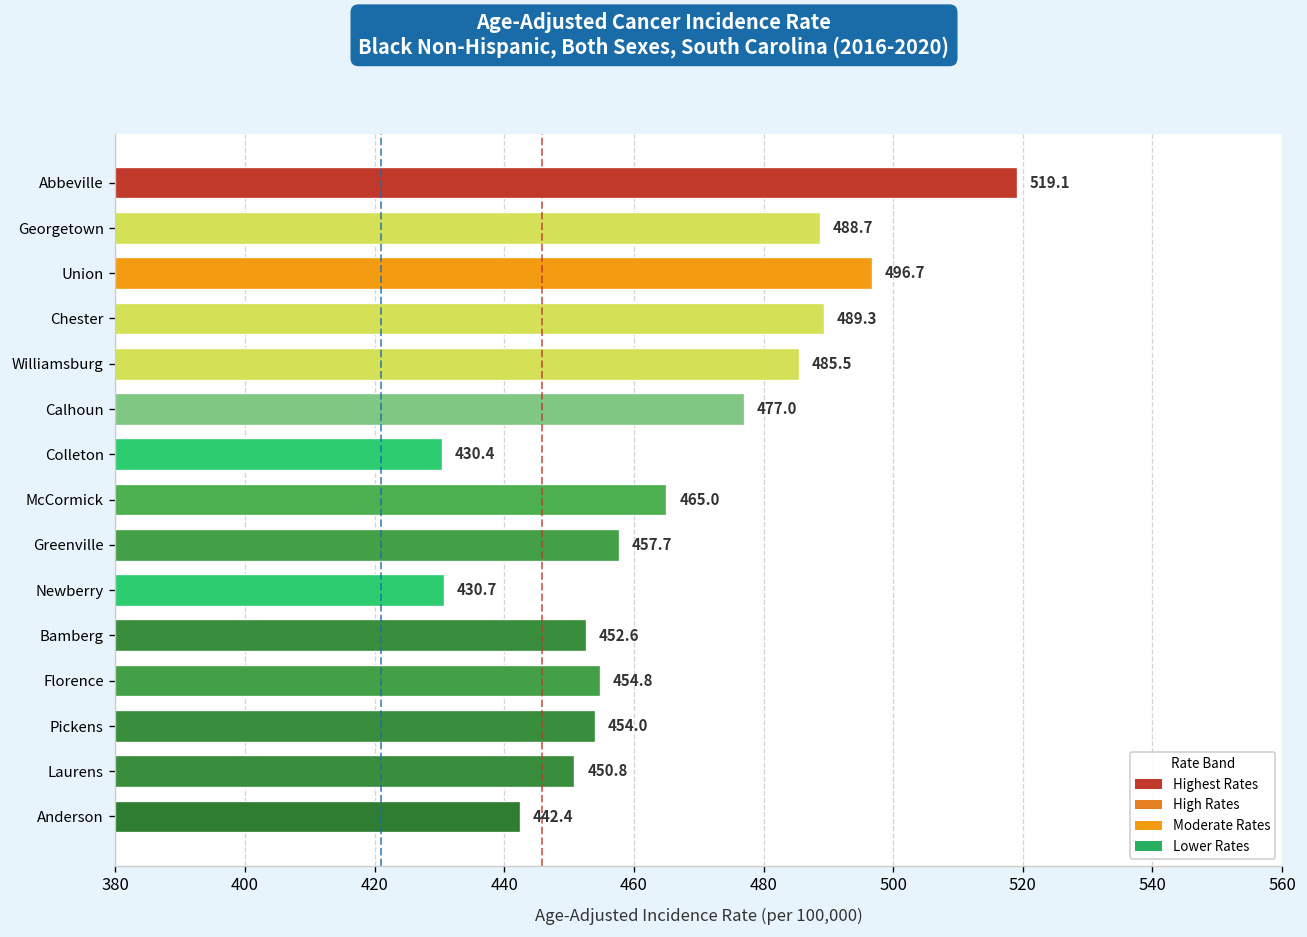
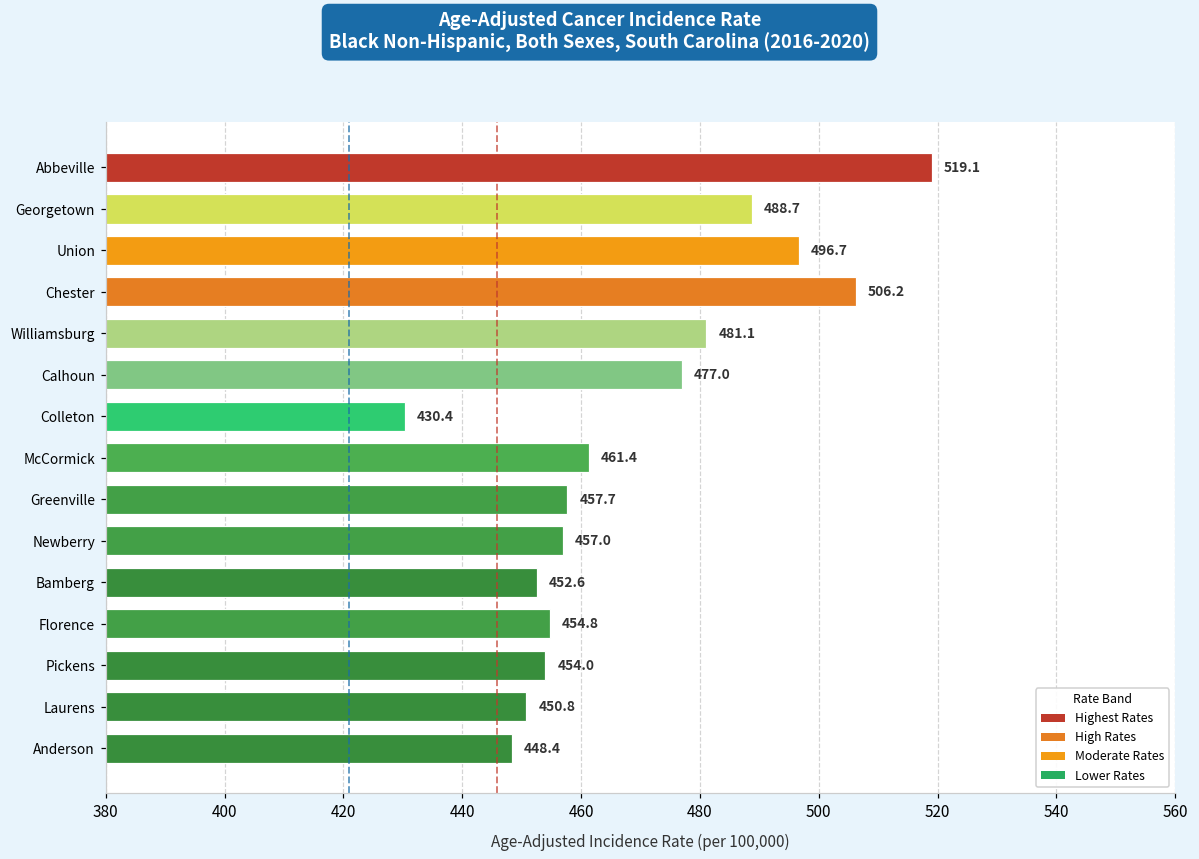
  {
    "Abbeville": 519.1,
    "Georgetown": 488.7,
    "Union": 496.7,
-   "Chester": 489.3,
-   "Williamsburg": 485.5,
+   "Chester": 506.2,
+   "Williamsburg": 481.1,
    "Calhoun": 477.0,
    "Colleton": 430.4,
-   "McCormick": 465.0,
+   "McCormick": 461.4,
    "Greenville": 457.7,
-   "Newberry": 430.7,
+   "Newberry": 457.0,
    "Bamberg": 452.6,
    "Florence": 454.8,
    "Pickens": 454.0,
    "Laurens": 450.8,
-   "Anderson": 442.4
+   "Anderson": 448.4
  }
